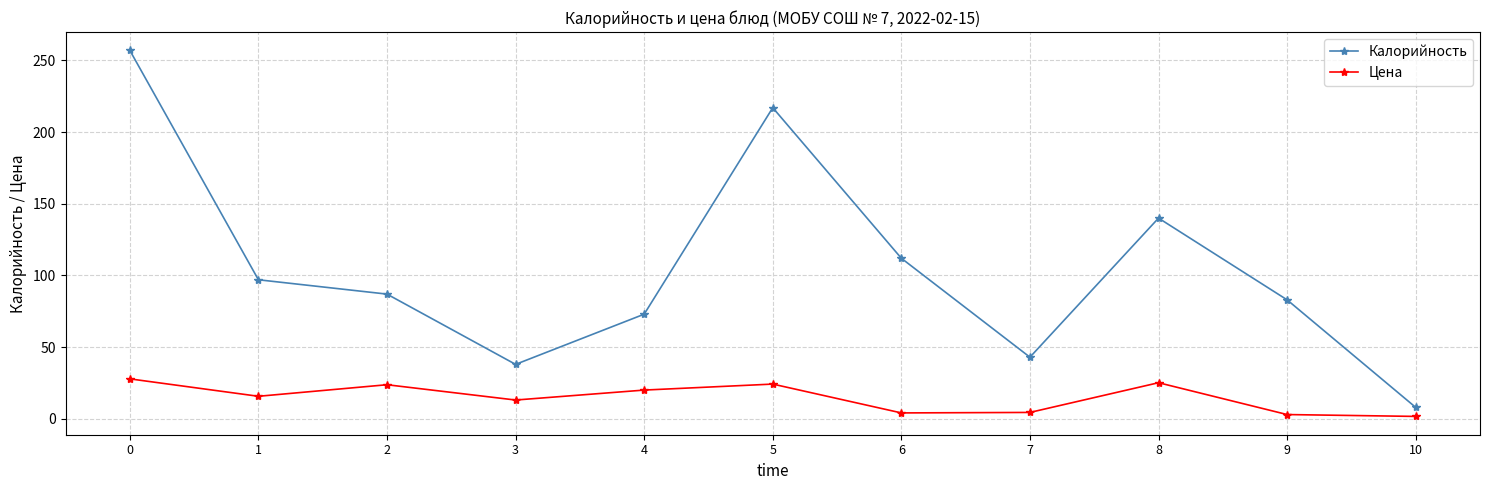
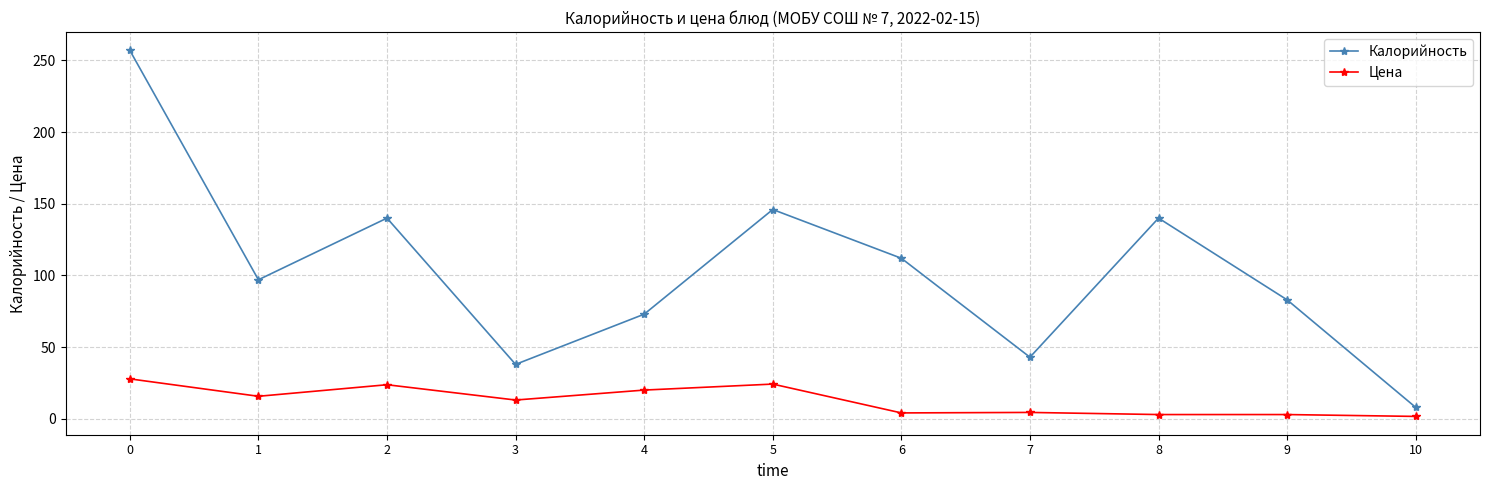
  {
    "Калорийность": {
      "0": 257,
      "1": 97,
-     "2": 87,
+     "2": 140,
      "3": 38,
      "4": 73,
-     "5": 217,
+     "5": 146,
      "6": 112,
      "7": 43,
      "8": 140,
      "9": 83,
      "10": 8
    },
    "Цена": {
      "0": 28,
      "1": 16,
      "2": 24,
      "3": 13,
      "4": 20,
      "5": 24,
      "6": 4,
      "7": 4,
-     "8": 25,
+     "8": 3,
      "9": 3,
      "10": 2
    }
  }
